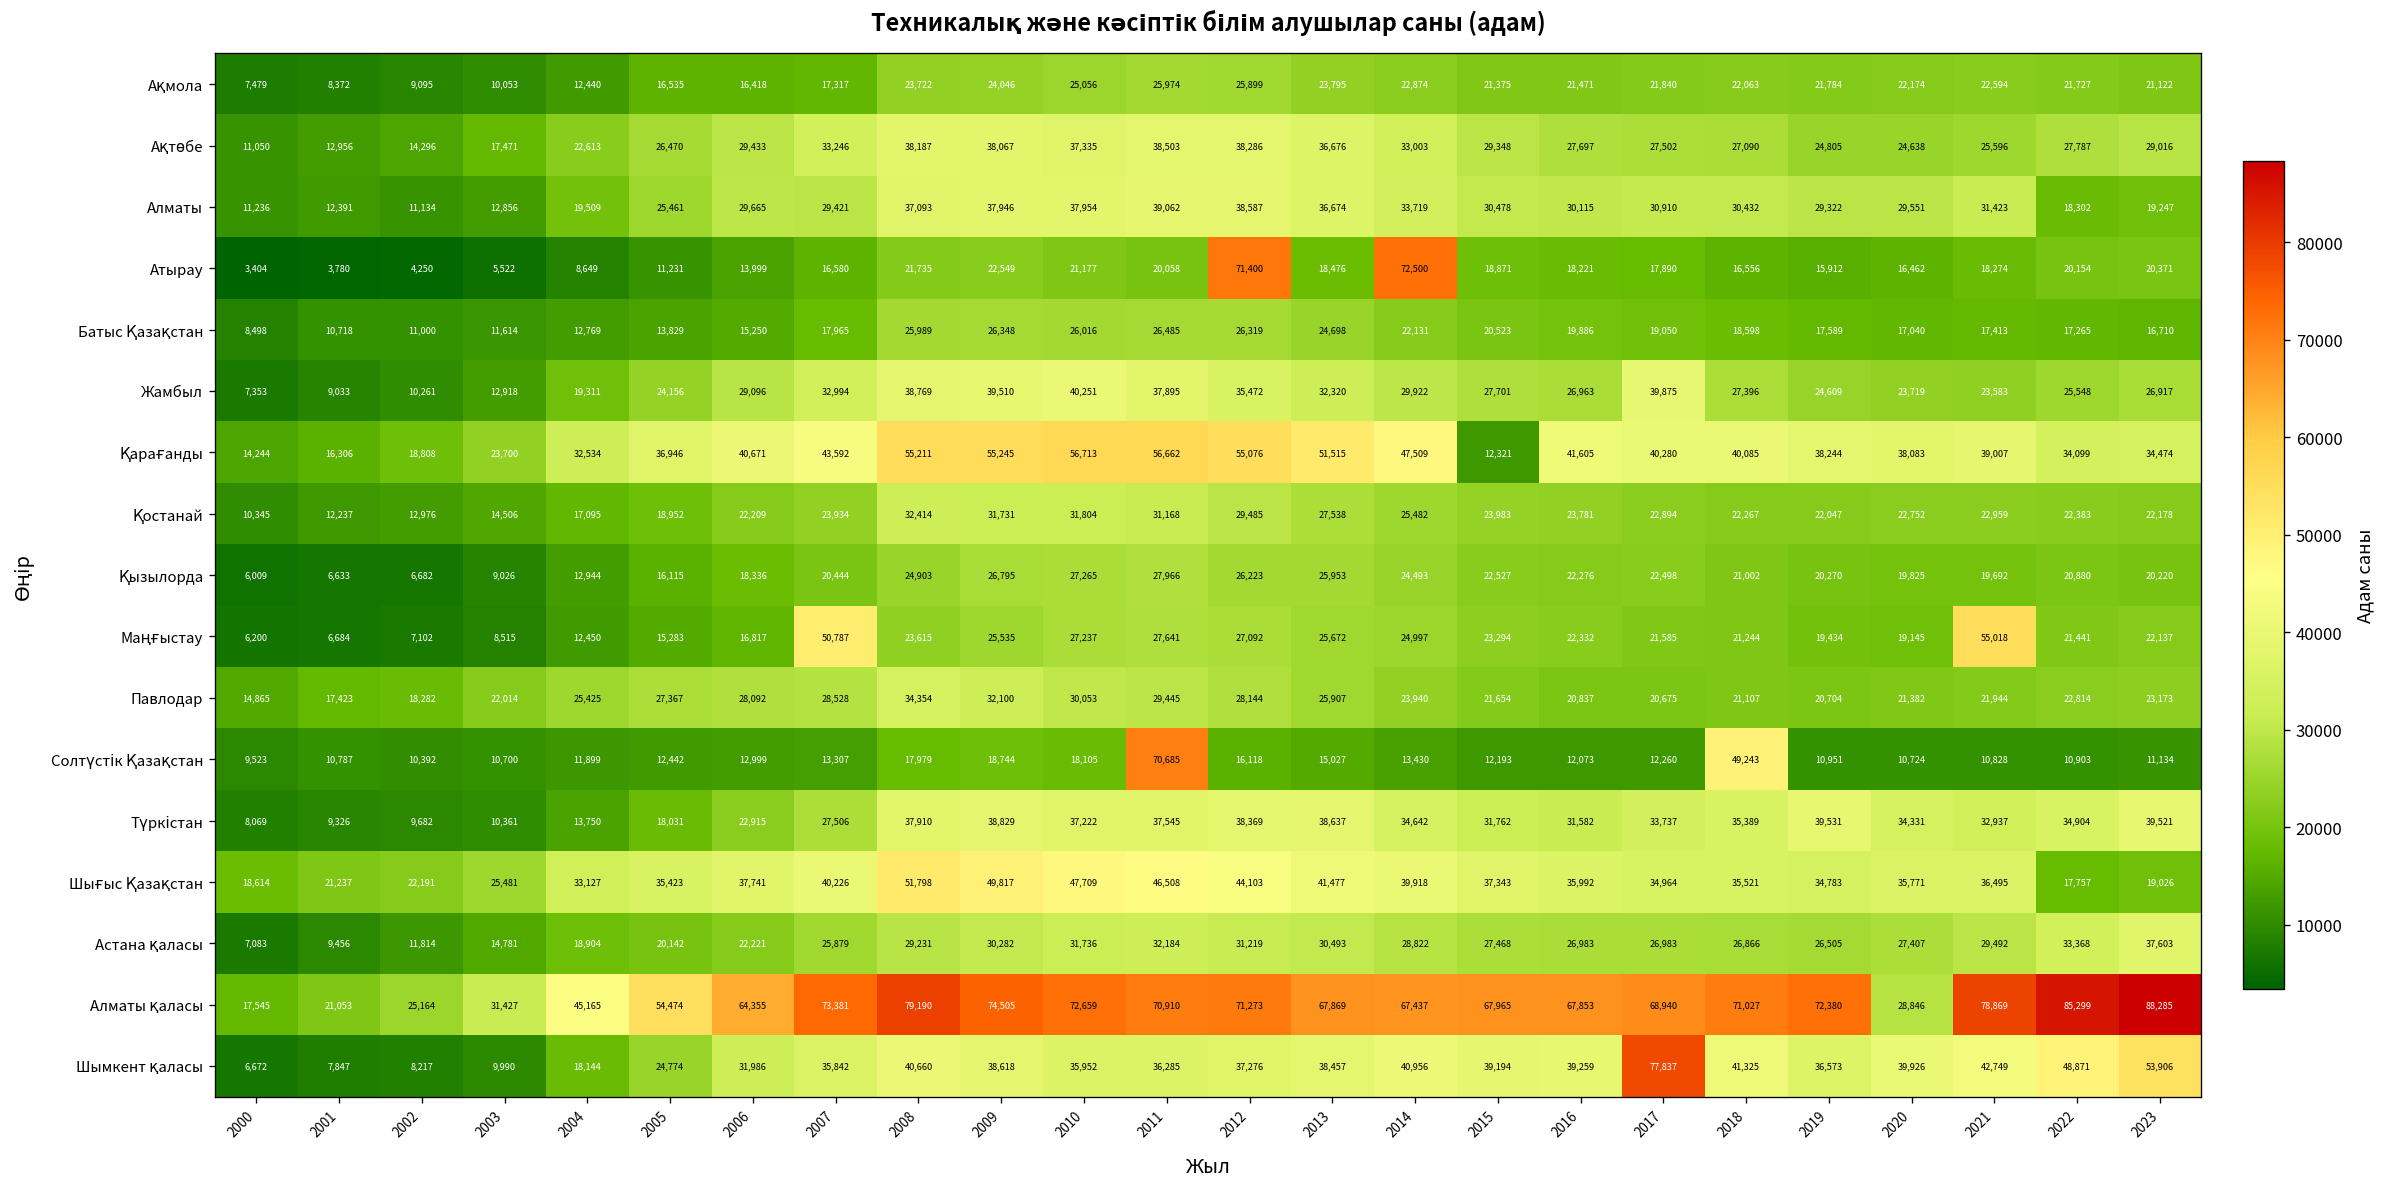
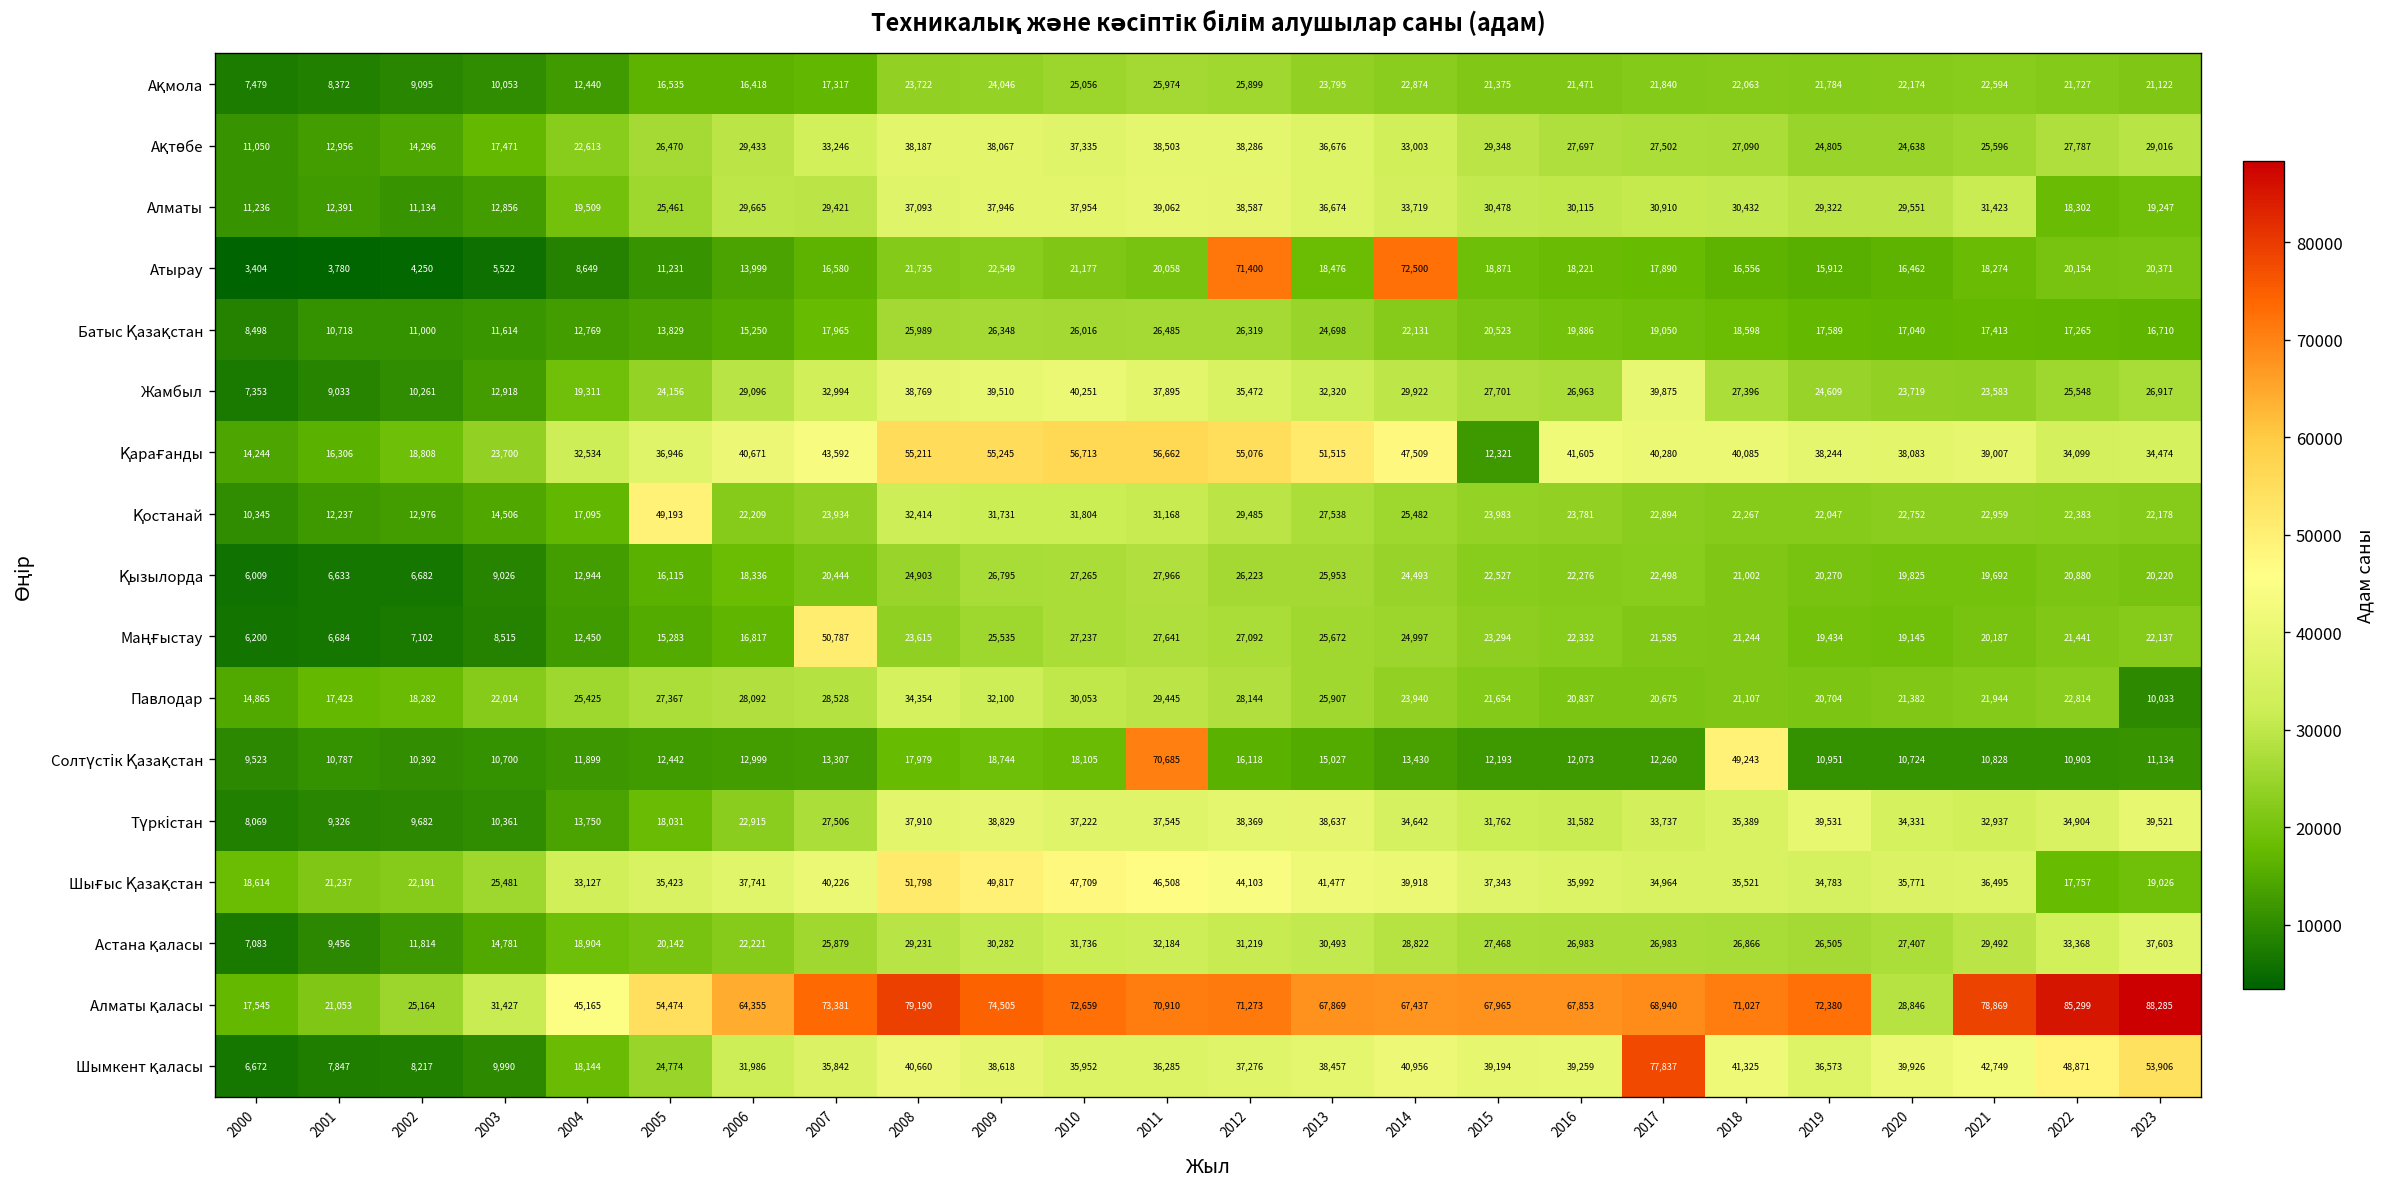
  {
    "Қостанай": {
      "2000": "10,345",
      "2001": "12,237",
      "2002": "12,976",
      "2003": "14,506",
      "2004": "17,095",
-     "2005": "18,952",
+     "2005": "49,193",
      "2006": "22,209",
      "2007": "23,934",
      "2008": "32,414",
      "2009": "31,731",
      "2010": "31,804",
      "2011": "31,168",
      "2012": "29,485",
      "2013": "27,538",
      "2014": "25,482",
      "2015": "23,983",
      "2016": "23,781",
      "2017": "22,894",
      "2018": "22,267",
      "2019": "22,047",
      "2020": "22,752",
      "2021": "22,959",
      "2022": "22,383",
      "2023": "22,178"
    },
    "Маңғыстау": {
      "2000": "6,200",
      "2001": "6,684",
      "2002": "7,102",
      "2003": "8,515",
      "2004": "12,450",
      "2005": "15,283",
      "2006": "16,817",
      "2007": "50,787",
      "2008": "23,615",
      "2009": "25,535",
      "2010": "27,237",
      "2011": "27,641",
      "2012": "27,092",
      "2013": "25,672",
      "2014": "24,997",
      "2015": "23,294",
      "2016": "22,332",
      "2017": "21,585",
      "2018": "21,244",
      "2019": "19,434",
      "2020": "19,145",
-     "2021": "55,018",
+     "2021": "20,187",
      "2022": "21,441",
      "2023": "22,137"
    },
    "Павлодар": {
      "2000": "14,865",
      "2001": "17,423",
      "2002": "18,282",
      "2003": "22,014",
      "2004": "25,425",
      "2005": "27,367",
      "2006": "28,092",
      "2007": "28,528",
      "2008": "34,354",
      "2009": "32,100",
      "2010": "30,053",
      "2011": "29,445",
      "2012": "28,144",
      "2013": "25,907",
      "2014": "23,940",
      "2015": "21,654",
      "2016": "20,837",
      "2017": "20,675",
      "2018": "21,107",
      "2019": "20,704",
      "2020": "21,382",
      "2021": "21,944",
      "2022": "22,814",
-     "2023": "23,173"
+     "2023": "10,033"
    }
  }
